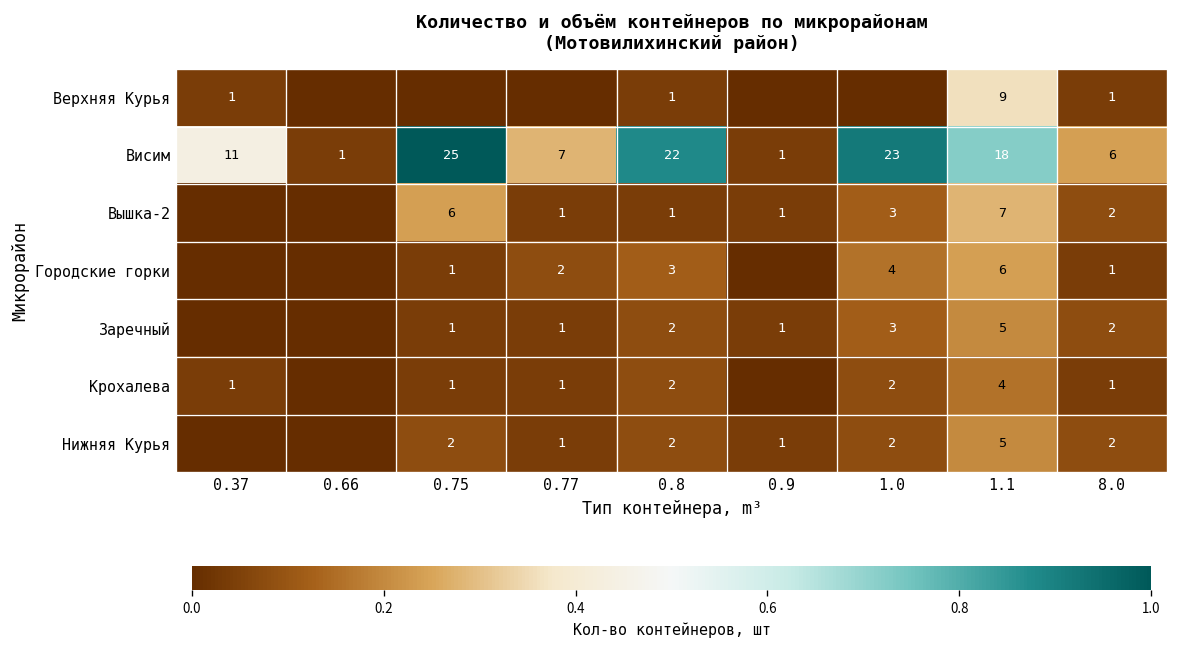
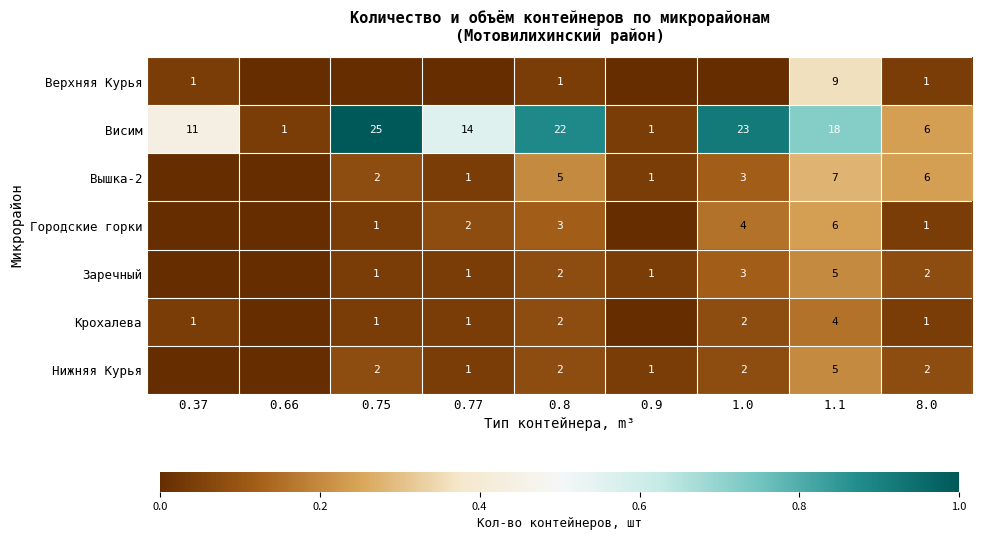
  {
    "Верхняя Курья": {
      "0.37": 1,
      "0.8": 1,
      "1.1": 9,
      "8.0": 1
    },
    "Висим": {
      "0.37": 11,
      "0.66": 1,
      "0.75": 25,
-     "0.77": 7,
+     "0.77": 14,
      "0.8": 22,
      "0.9": 1,
      "1.0": 23,
      "1.1": 18,
      "8.0": 6
    },
    "Вышка-2": {
-     "0.75": 6,
+     "0.75": 2,
      "0.77": 1,
-     "0.8": 1,
+     "0.8": 5,
      "0.9": 1,
      "1.0": 3,
      "1.1": 7,
-     "8.0": 2
+     "8.0": 6
    },
    "Городские горки": {
      "0.75": 1,
      "0.77": 2,
      "0.8": 3,
      "1.0": 4,
      "1.1": 6,
      "8.0": 1
    },
    "Заречный": {
      "0.75": 1,
      "0.77": 1,
      "0.8": 2,
      "0.9": 1,
      "1.0": 3,
      "1.1": 5,
      "8.0": 2
    },
    "Крохалева": {
      "0.37": 1,
      "0.75": 1,
      "0.77": 1,
      "0.8": 2,
      "1.0": 2,
      "1.1": 4,
      "8.0": 1
    },
    "Нижняя Курья": {
      "0.75": 2,
      "0.77": 1,
      "0.8": 2,
      "0.9": 1,
      "1.0": 2,
      "1.1": 5,
      "8.0": 2
    }
  }
